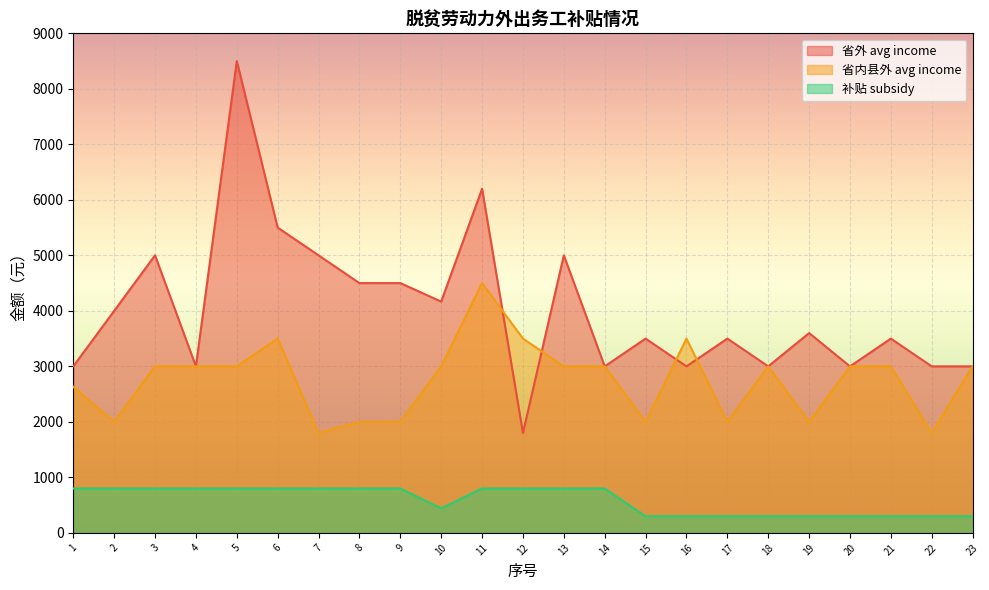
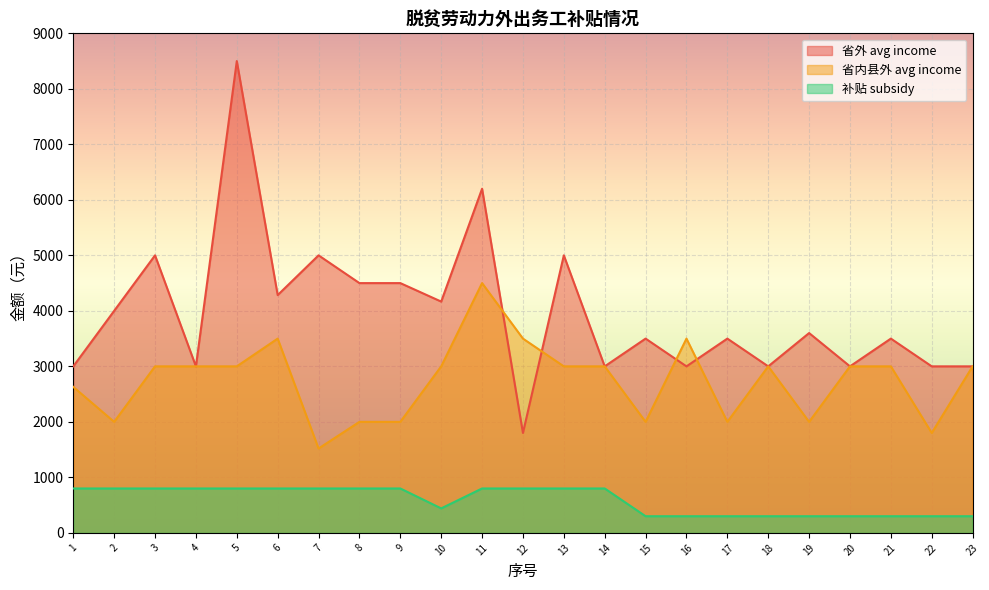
  {
    "省外 avg income": {
      "1": 3000,
      "2": 4000,
      "3": 5000,
      "5": 8500,
-     "6": 5500,
+     "6": 4300,
      "7": 5000,
      "8": 4500,
      "9": 4500,
      "10": 4200,
      "11": 6200,
      "12": 1800,
      "13": 5000,
      "15": 3500,
      "16": 3000,
      "17": 3500,
      "19": 3600,
      "21": 3500,
      "22": 3000
    },
    "省内县外 avg income": {
      "1": 2600,
      "2": 2000,
      "3": 3000,
      "5": 3000,
      "6": 3500,
-     "7": 1800,
+     "7": 1500,
      "8": 2000,
      "9": 2000,
      "10": 3000,
      "11": 4500,
      "12": 3500,
      "13": 3000,
      "15": 2000,
      "16": 3500,
      "17": 2000,
      "19": 2000,
      "21": 3000,
      "22": 1800
    },
    "补贴 subsidy": {
      "1": 800,
      "2": 800,
      "3": 800,
      "4": 800,
      "5": 800,
      "6": 800,
      "7": 800,
      "8": 800,
      "9": 800,
      "10": 400,
      "11": 800,
      "12": 800,
      "13": 800,
      "14": 800,
      "15": 300,
      "16": 300,
      "17": 300,
      "18": 300,
      "19": 300,
      "20": 300,
      "21": 300,
      "22": 300,
      "23": 300
    }
  }
